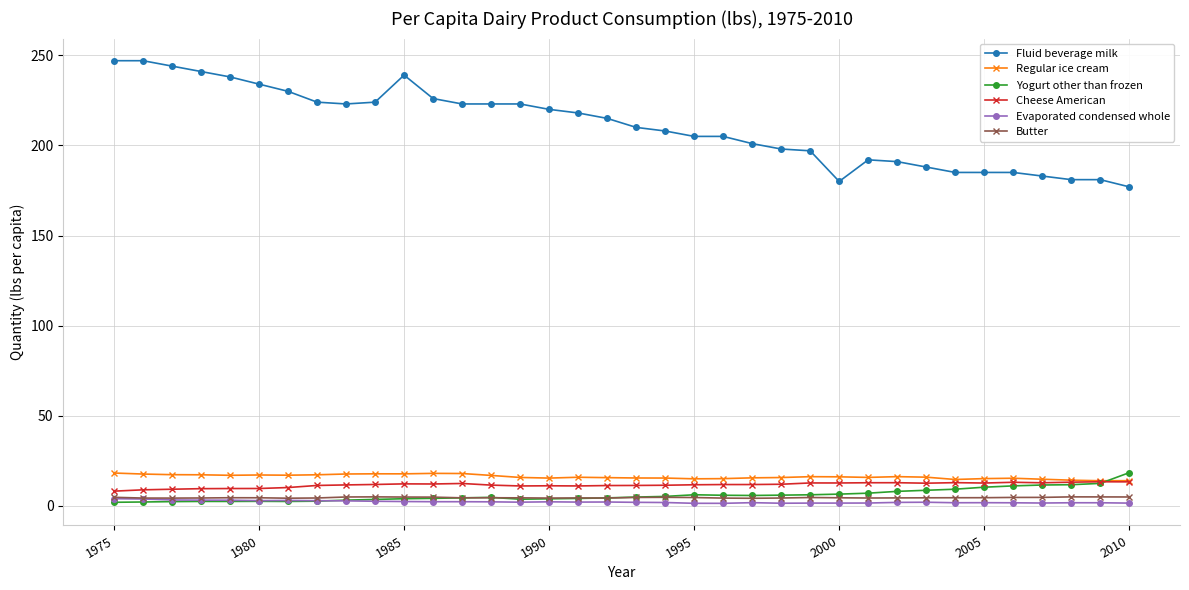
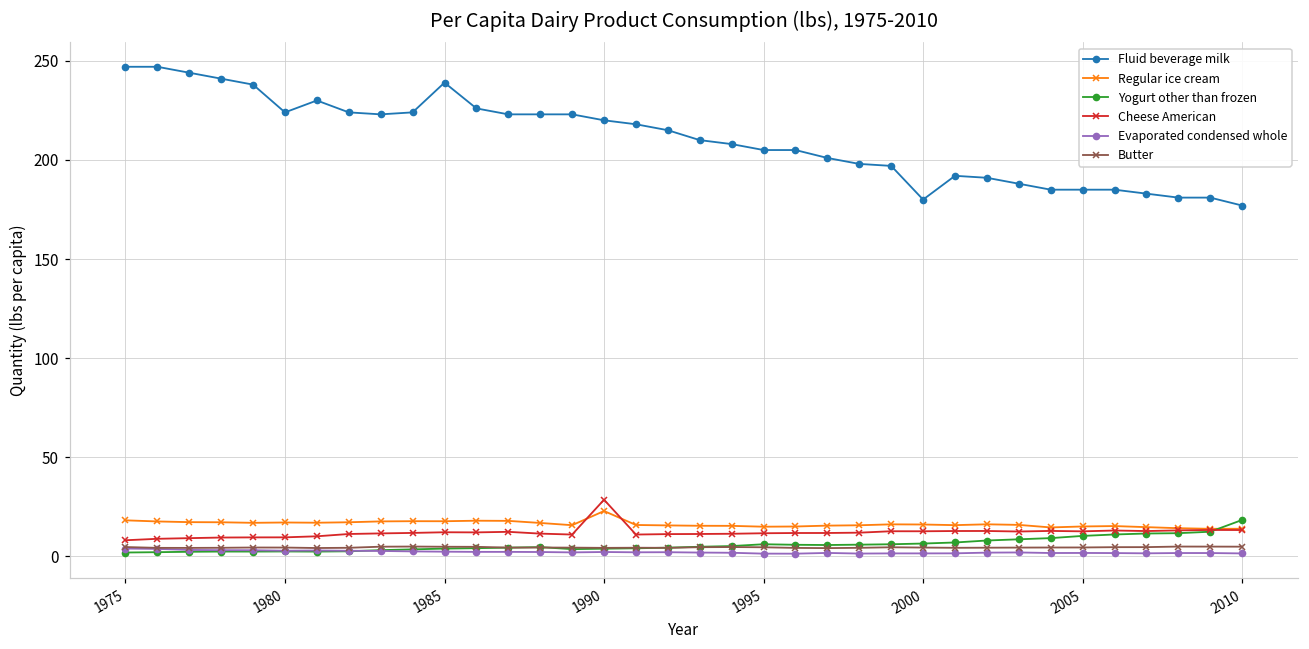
  {
    "Fluid beverage milk": {
      "1975": 247,
-     "1980": 234,
+     "1980": 224,
      "1985": 239,
      "1990": 220,
      "1995": 205,
      "2000": 180,
      "2005": 185,
      "2010": 177
    },
    "Regular ice cream": {
      "1975": 18,
      "1980": 17,
      "1985": 18,
-     "1990": 15,
+     "1990": 23,
      "1995": 15,
      "2000": 16,
      "2005": 15
    },
    "Yogurt other than frozen": {
      "1975": 2,
      "1995": 6,
      "2000": 6,
      "2005": 10,
      "2010": 18
    },
    "Cheese American": {
      "1975": 8,
      "1980": 10,
      "1985": 12,
-     "1990": 11,
+     "1990": 29,
      "1995": 12,
      "2000": 13,
      "2005": 13
    },
    "Evaporated condensed whole": {
      "1985": 2,
      "1990": 2,
      "1995": 1,
      "2000": 2,
      "2005": 2,
      "2010": 2
    },
    "Butter": {
      "1980": 4,
      "1995": 5,
      "2000": 4,
      "2005": 5,
      "2010": 5
    }
  }
